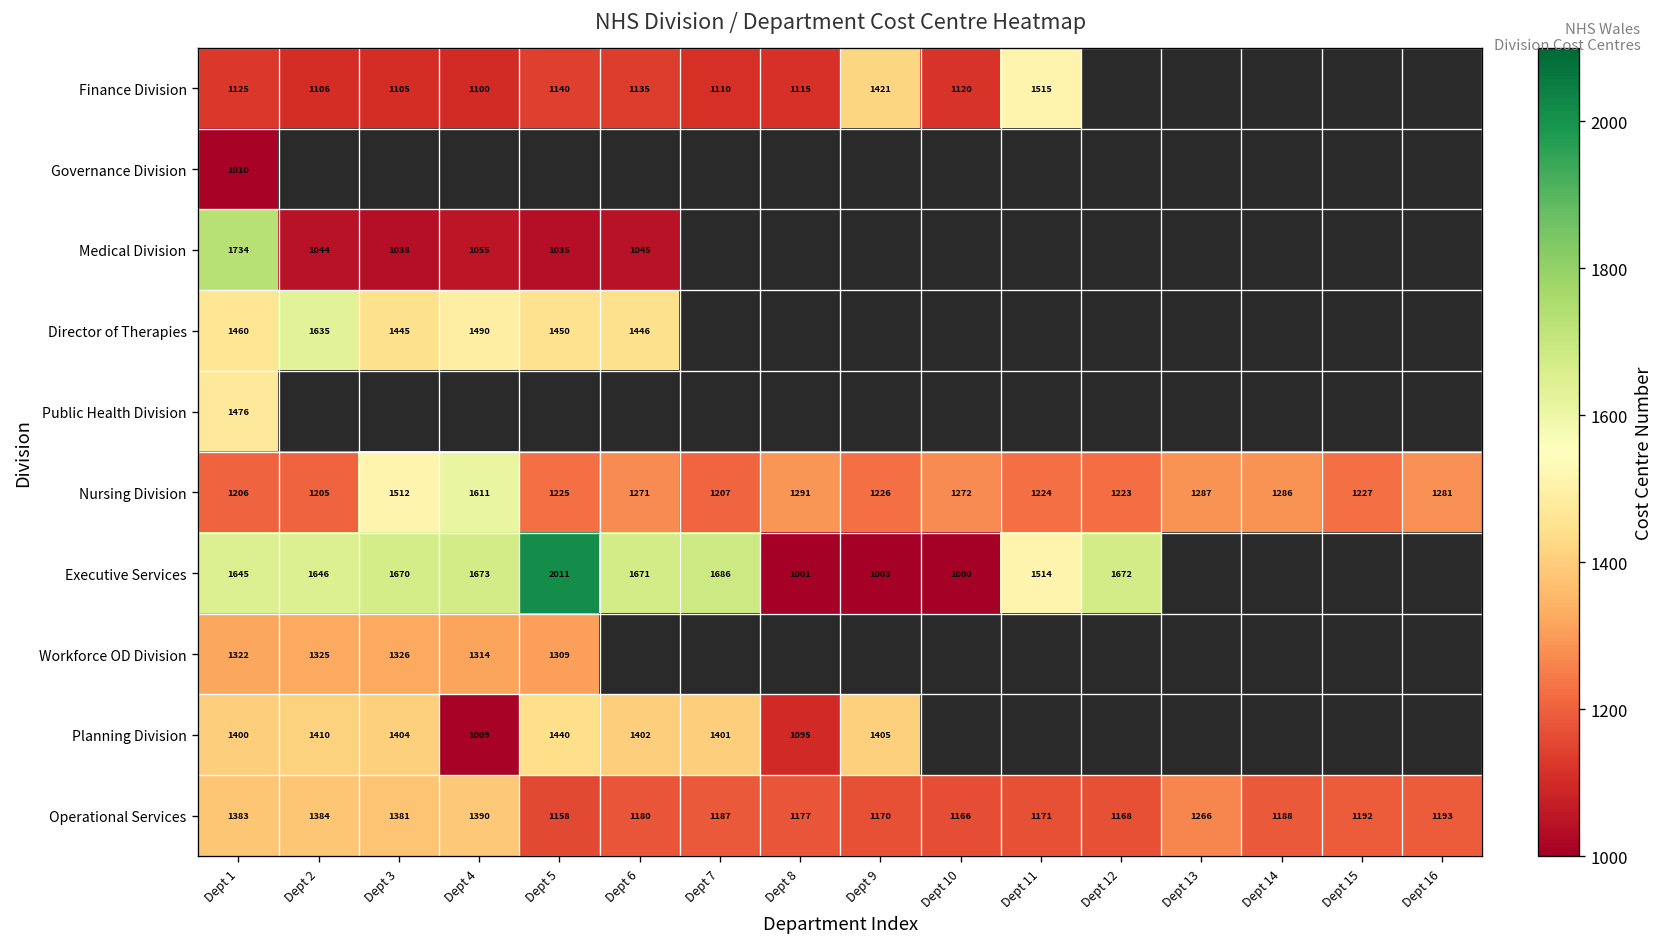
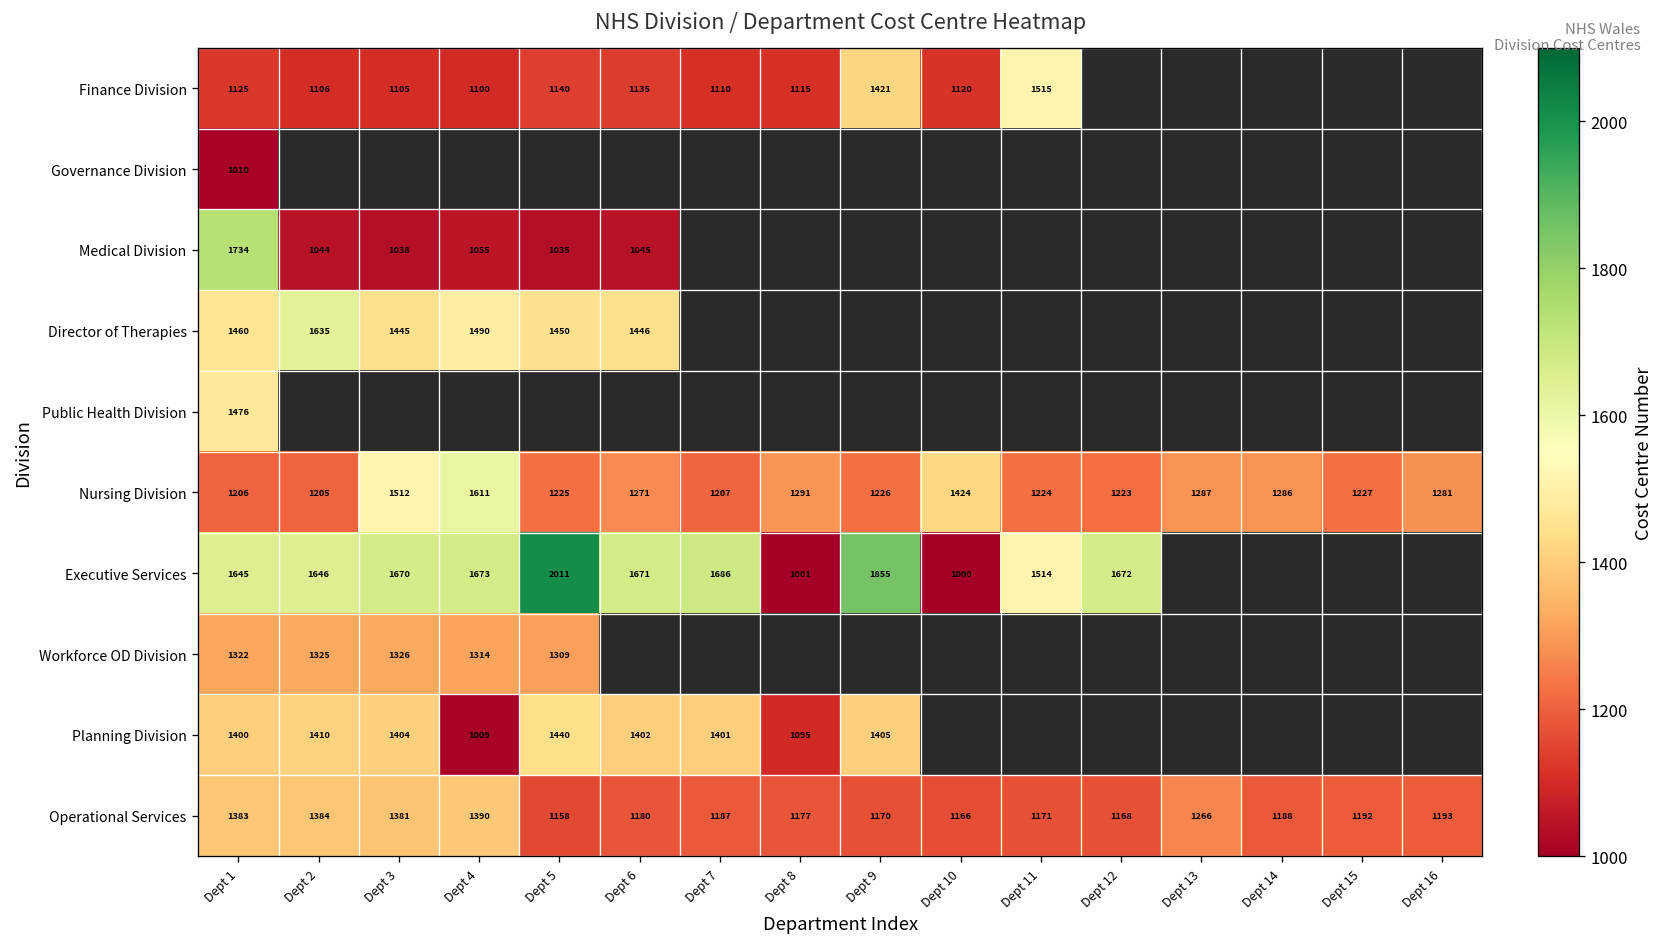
  {
    "Finance Division": {
      "Dept 1": 1125,
      "Dept 2": 1106,
      "Dept 3": 1105,
      "Dept 4": 1100,
      "Dept 5": 1140,
      "Dept 6": 1135,
      "Dept 7": 1110,
      "Dept 8": 1115,
      "Dept 9": 1421,
      "Dept 10": 1120,
      "Dept 11": 1515
    },
    "Governance Division": {
      "Dept 1": 1010
    },
    "Medical Division": {
      "Dept 1": 1734,
      "Dept 2": 1044,
      "Dept 3": 1038,
      "Dept 4": 1055,
      "Dept 5": 1035,
      "Dept 6": 1045
    },
    "Director of Therapies": {
      "Dept 1": 1460,
      "Dept 2": 1635,
      "Dept 3": 1445,
      "Dept 4": 1490,
      "Dept 5": 1450,
      "Dept 6": 1446
    },
    "Public Health Division": {
      "Dept 1": 1476
    },
    "Nursing Division": {
      "Dept 1": 1206,
      "Dept 2": 1205,
      "Dept 3": 1512,
      "Dept 4": 1611,
      "Dept 5": 1225,
      "Dept 6": 1271,
      "Dept 7": 1207,
      "Dept 8": 1291,
      "Dept 9": 1226,
-     "Dept 10": 1272,
+     "Dept 10": 1424,
      "Dept 11": 1224,
      "Dept 12": 1223,
      "Dept 13": 1287,
      "Dept 14": 1286,
      "Dept 15": 1227,
      "Dept 16": 1281
    },
    "Executive Services": {
      "Dept 1": 1645,
      "Dept 2": 1646,
      "Dept 3": 1670,
      "Dept 4": 1673,
      "Dept 5": 2011,
      "Dept 6": 1671,
      "Dept 7": 1686,
      "Dept 8": 1001,
-     "Dept 9": 1003,
+     "Dept 9": 1855,
      "Dept 10": 1000,
      "Dept 11": 1514,
      "Dept 12": 1672
    },
    "Workforce OD Division": {
      "Dept 1": 1322,
      "Dept 2": 1325,
      "Dept 3": 1326,
      "Dept 4": 1314,
      "Dept 5": 1309
    },
    "Planning Division": {
      "Dept 1": 1400,
      "Dept 2": 1410,
      "Dept 3": 1404,
      "Dept 4": 1009,
      "Dept 5": 1440,
      "Dept 6": 1402,
      "Dept 7": 1401,
      "Dept 8": 1095,
      "Dept 9": 1405
    },
    "Operational Services": {
      "Dept 1": 1383,
      "Dept 2": 1384,
      "Dept 3": 1381,
      "Dept 4": 1390,
      "Dept 5": 1158,
      "Dept 6": 1180,
      "Dept 7": 1187,
      "Dept 8": 1177,
      "Dept 9": 1170,
      "Dept 10": 1166,
      "Dept 11": 1171,
      "Dept 12": 1168,
      "Dept 13": 1266,
      "Dept 14": 1188,
      "Dept 15": 1192,
      "Dept 16": 1193
    }
  }
